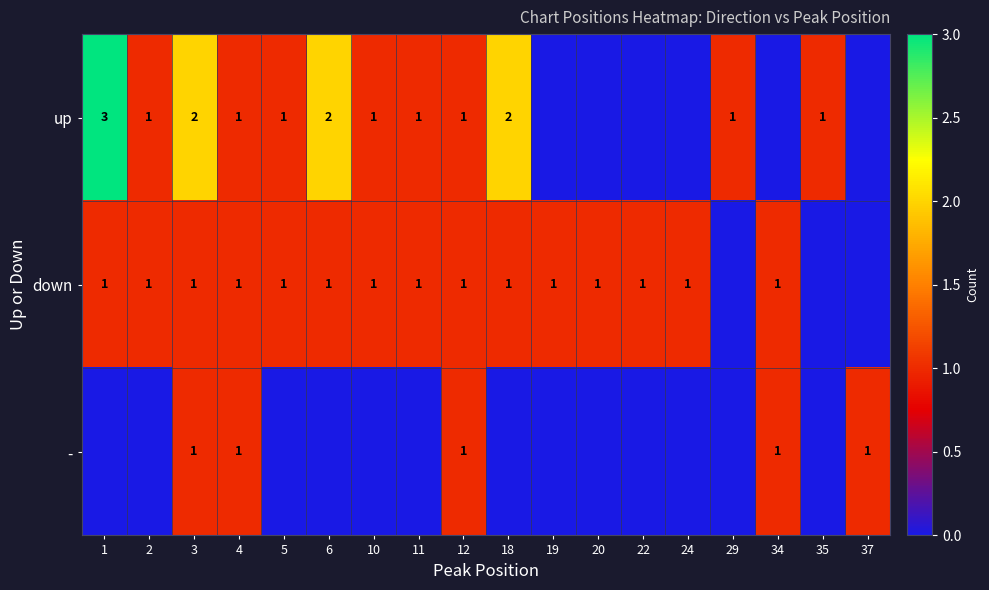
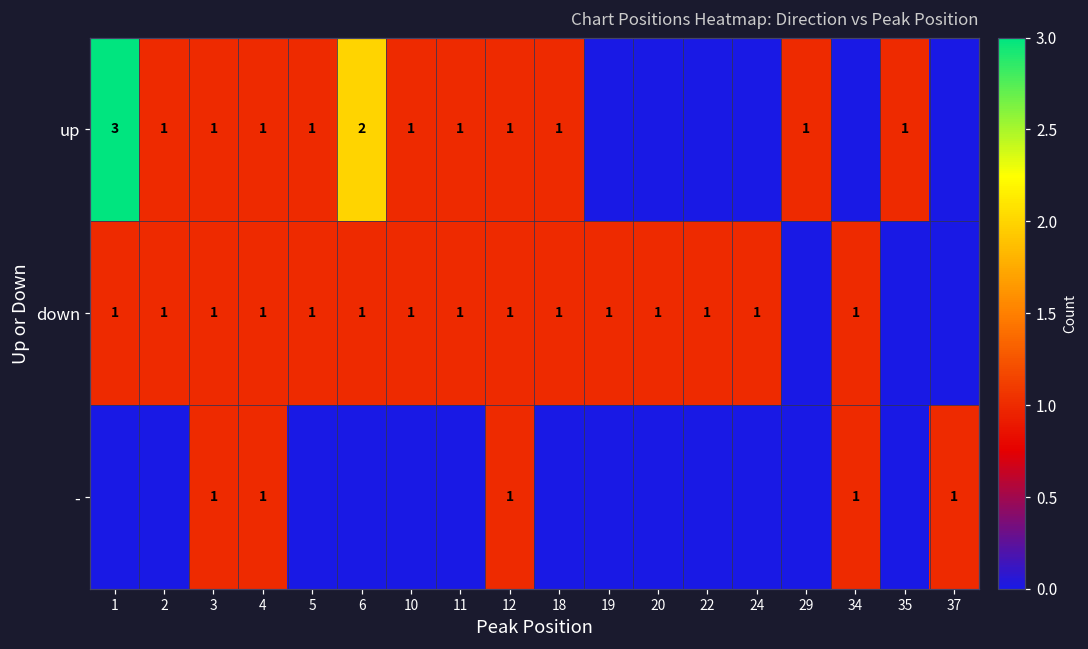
  {
    "up": {
      "1": 3,
      "2": 1,
-     "3": 2,
+     "3": 1,
      "4": 1,
      "5": 1,
      "6": 2,
      "10": 1,
      "11": 1,
      "12": 1,
-     "18": 2,
+     "18": 1,
      "29": 1,
      "35": 1
    },
    "down": {
      "1": 1,
      "2": 1,
      "3": 1,
      "4": 1,
      "5": 1,
      "6": 1,
      "10": 1,
      "11": 1,
      "12": 1,
      "18": 1,
      "19": 1,
      "20": 1,
      "22": 1,
      "24": 1,
      "34": 1
    },
    "-": {
      "3": 1,
      "4": 1,
      "12": 1,
      "34": 1,
      "37": 1
    }
  }
